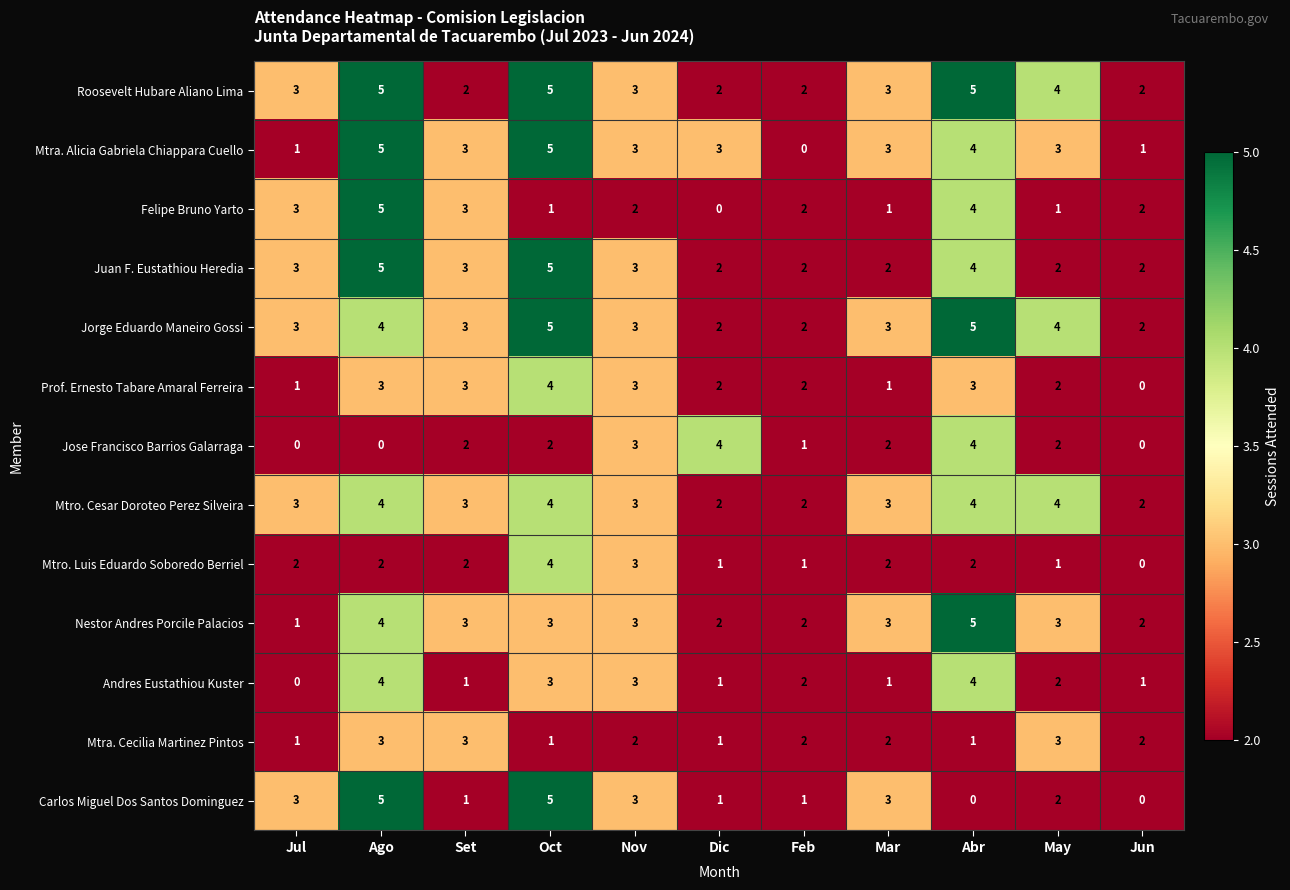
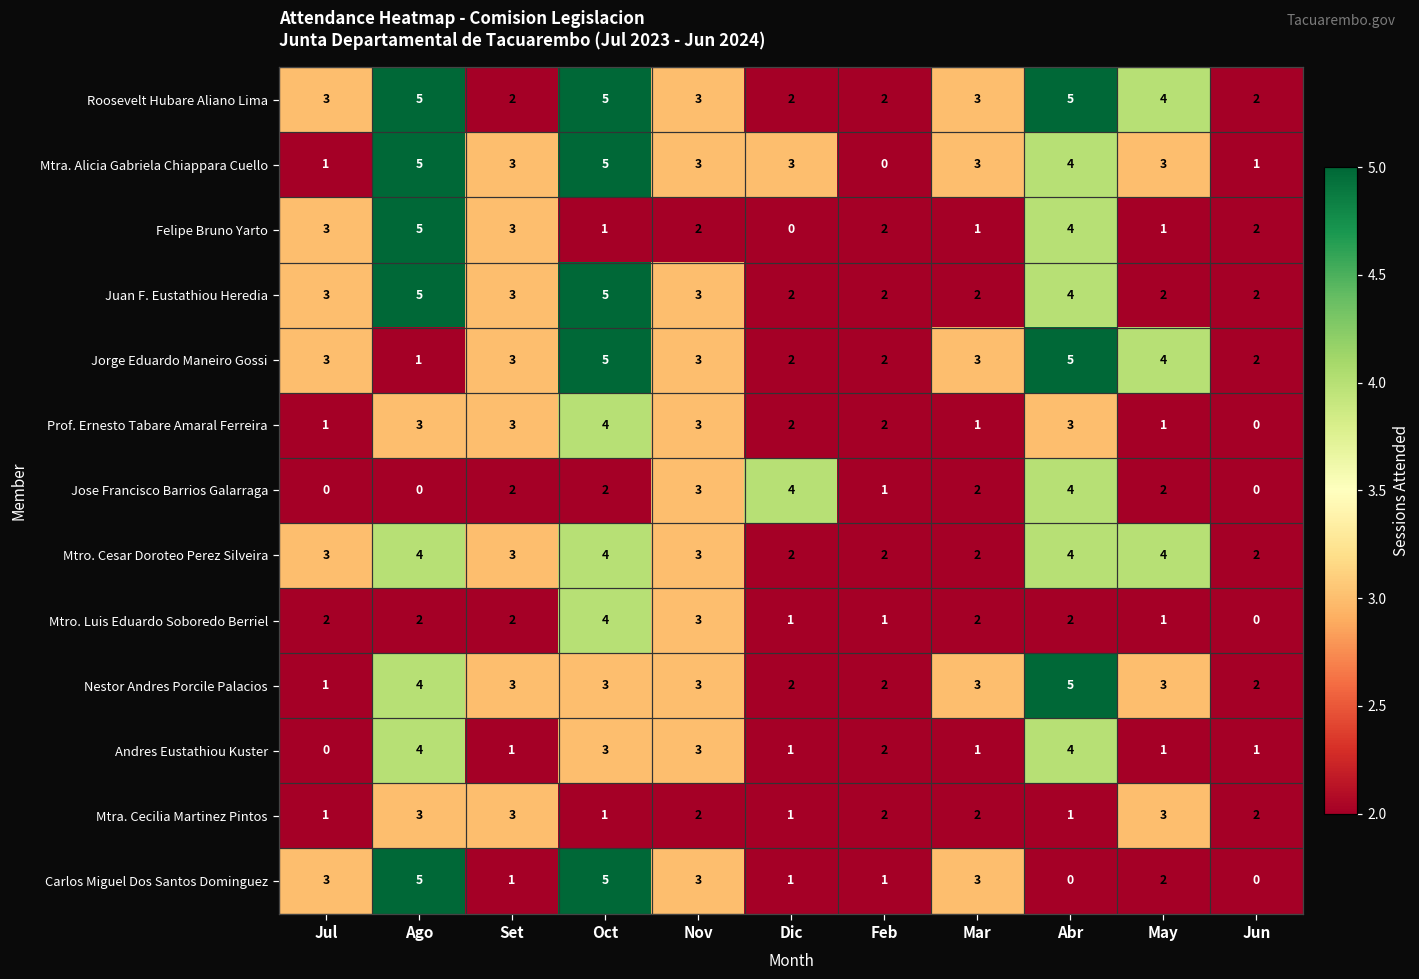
  {
    "Roosevelt Hubare Aliano Lima": {
      "Jul": 3,
      "Ago": 5,
      "Set": 2,
      "Oct": 5,
      "Nov": 3,
      "Dic": 2,
      "Feb": 2,
      "Mar": 3,
      "Abr": 5,
      "May": 4,
      "Jun": 2
    },
    "Mtra. Alicia Gabriela Chiappara Cuello": {
      "Jul": 1,
      "Ago": 5,
      "Set": 3,
      "Oct": 5,
      "Nov": 3,
      "Dic": 3,
      "Feb": 0,
      "Mar": 3,
      "Abr": 4,
      "May": 3,
      "Jun": 1
    },
    "Felipe Bruno Yarto": {
      "Jul": 3,
      "Ago": 5,
      "Set": 3,
      "Oct": 1,
      "Nov": 2,
      "Dic": 0,
      "Feb": 2,
      "Mar": 1,
      "Abr": 4,
      "May": 1,
      "Jun": 2
    },
    "Juan F. Eustathiou Heredia": {
      "Jul": 3,
      "Ago": 5,
      "Set": 3,
      "Oct": 5,
      "Nov": 3,
      "Dic": 2,
      "Feb": 2,
      "Mar": 2,
      "Abr": 4,
      "May": 2,
      "Jun": 2
    },
    "Jorge Eduardo Maneiro Gossi": {
      "Jul": 3,
-     "Ago": 4,
+     "Ago": 1,
      "Set": 3,
      "Oct": 5,
      "Nov": 3,
      "Dic": 2,
      "Feb": 2,
      "Mar": 3,
      "Abr": 5,
      "May": 4,
      "Jun": 2
    },
    "Prof. Ernesto Tabare Amaral Ferreira": {
      "Jul": 1,
      "Ago": 3,
      "Set": 3,
      "Oct": 4,
      "Nov": 3,
      "Dic": 2,
      "Feb": 2,
      "Mar": 1,
      "Abr": 3,
-     "May": 2,
+     "May": 1,
      "Jun": 0
    },
    "Jose Francisco Barrios Galarraga": {
      "Jul": 0,
      "Ago": 0,
      "Set": 2,
      "Oct": 2,
      "Nov": 3,
      "Dic": 4,
      "Feb": 1,
      "Mar": 2,
      "Abr": 4,
      "May": 2,
      "Jun": 0
    },
    "Mtro. Cesar Doroteo Perez Silveira": {
      "Jul": 3,
      "Ago": 4,
      "Set": 3,
      "Oct": 4,
      "Nov": 3,
      "Dic": 2,
      "Feb": 2,
-     "Mar": 3,
+     "Mar": 2,
      "Abr": 4,
      "May": 4,
      "Jun": 2
    },
    "Mtro. Luis Eduardo Soboredo Berriel": {
      "Jul": 2,
      "Ago": 2,
      "Set": 2,
      "Oct": 4,
      "Nov": 3,
      "Dic": 1,
      "Feb": 1,
      "Mar": 2,
      "Abr": 2,
      "May": 1,
      "Jun": 0
    },
    "Nestor Andres Porcile Palacios": {
      "Jul": 1,
      "Ago": 4,
      "Set": 3,
      "Oct": 3,
      "Nov": 3,
      "Dic": 2,
      "Feb": 2,
      "Mar": 3,
      "Abr": 5,
      "May": 3,
      "Jun": 2
    },
    "Andres Eustathiou Kuster": {
      "Jul": 0,
      "Ago": 4,
      "Set": 1,
      "Oct": 3,
      "Nov": 3,
      "Dic": 1,
      "Feb": 2,
      "Mar": 1,
      "Abr": 4,
-     "May": 2,
+     "May": 1,
      "Jun": 1
    },
    "Mtra. Cecilia Martinez Pintos": {
      "Jul": 1,
      "Ago": 3,
      "Set": 3,
      "Oct": 1,
      "Nov": 2,
      "Dic": 1,
      "Feb": 2,
      "Mar": 2,
      "Abr": 1,
      "May": 3,
      "Jun": 2
    },
    "Carlos Miguel Dos Santos Dominguez": {
      "Jul": 3,
      "Ago": 5,
      "Set": 1,
      "Oct": 5,
      "Nov": 3,
      "Dic": 1,
      "Feb": 1,
      "Mar": 3,
      "Abr": 0,
      "May": 2,
      "Jun": 0
    }
  }
